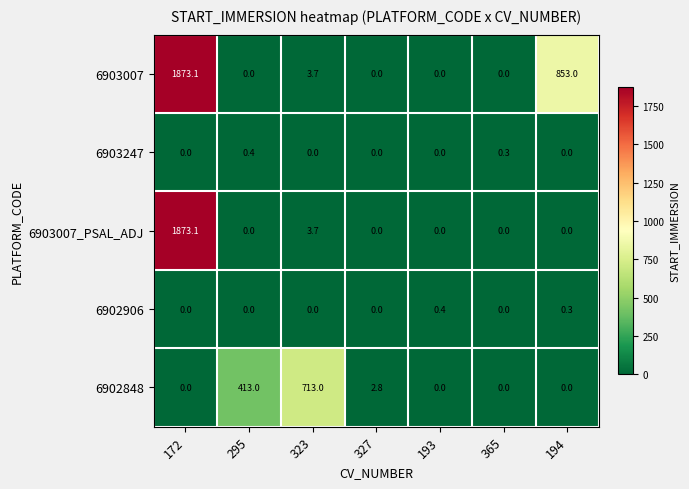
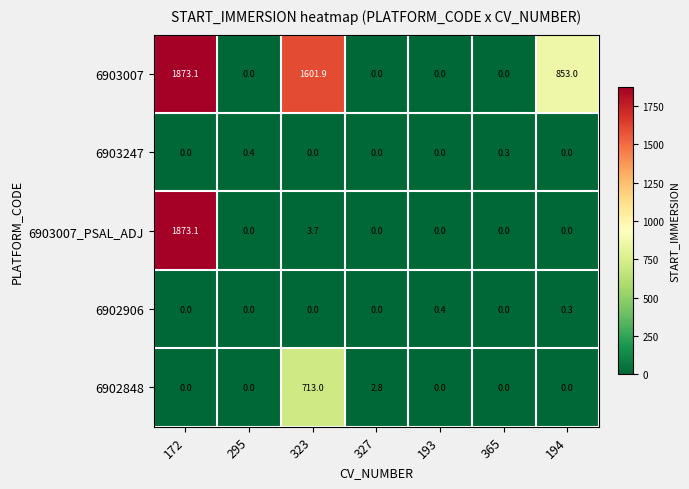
  {
    "6903007": {
      "172": 1873.1,
      "295": 0.0,
-     "323": 3.7,
+     "323": 1601.9,
      "327": 0.0,
      "193": 0.0,
      "365": 0.0,
      "194": 853.0
    },
    "6903247": {
      "172": 0.0,
      "295": 0.4,
      "323": 0.0,
      "327": 0.0,
      "193": 0.0,
      "365": 0.3,
      "194": 0.0
    },
    "6903007_PSAL_ADJ": {
      "172": 1873.1,
      "295": 0.0,
      "323": 3.7,
      "327": 0.0,
      "193": 0.0,
      "365": 0.0,
      "194": 0.0
    },
    "6902906": {
      "172": 0.0,
      "295": 0.0,
      "323": 0.0,
      "327": 0.0,
      "193": 0.4,
      "365": 0.0,
      "194": 0.3
    },
    "6902848": {
      "172": 0.0,
-     "295": 413.0,
+     "295": 0.0,
      "323": 713.0,
      "327": 2.8,
      "193": 0.0,
      "365": 0.0,
      "194": 0.0
    }
  }
